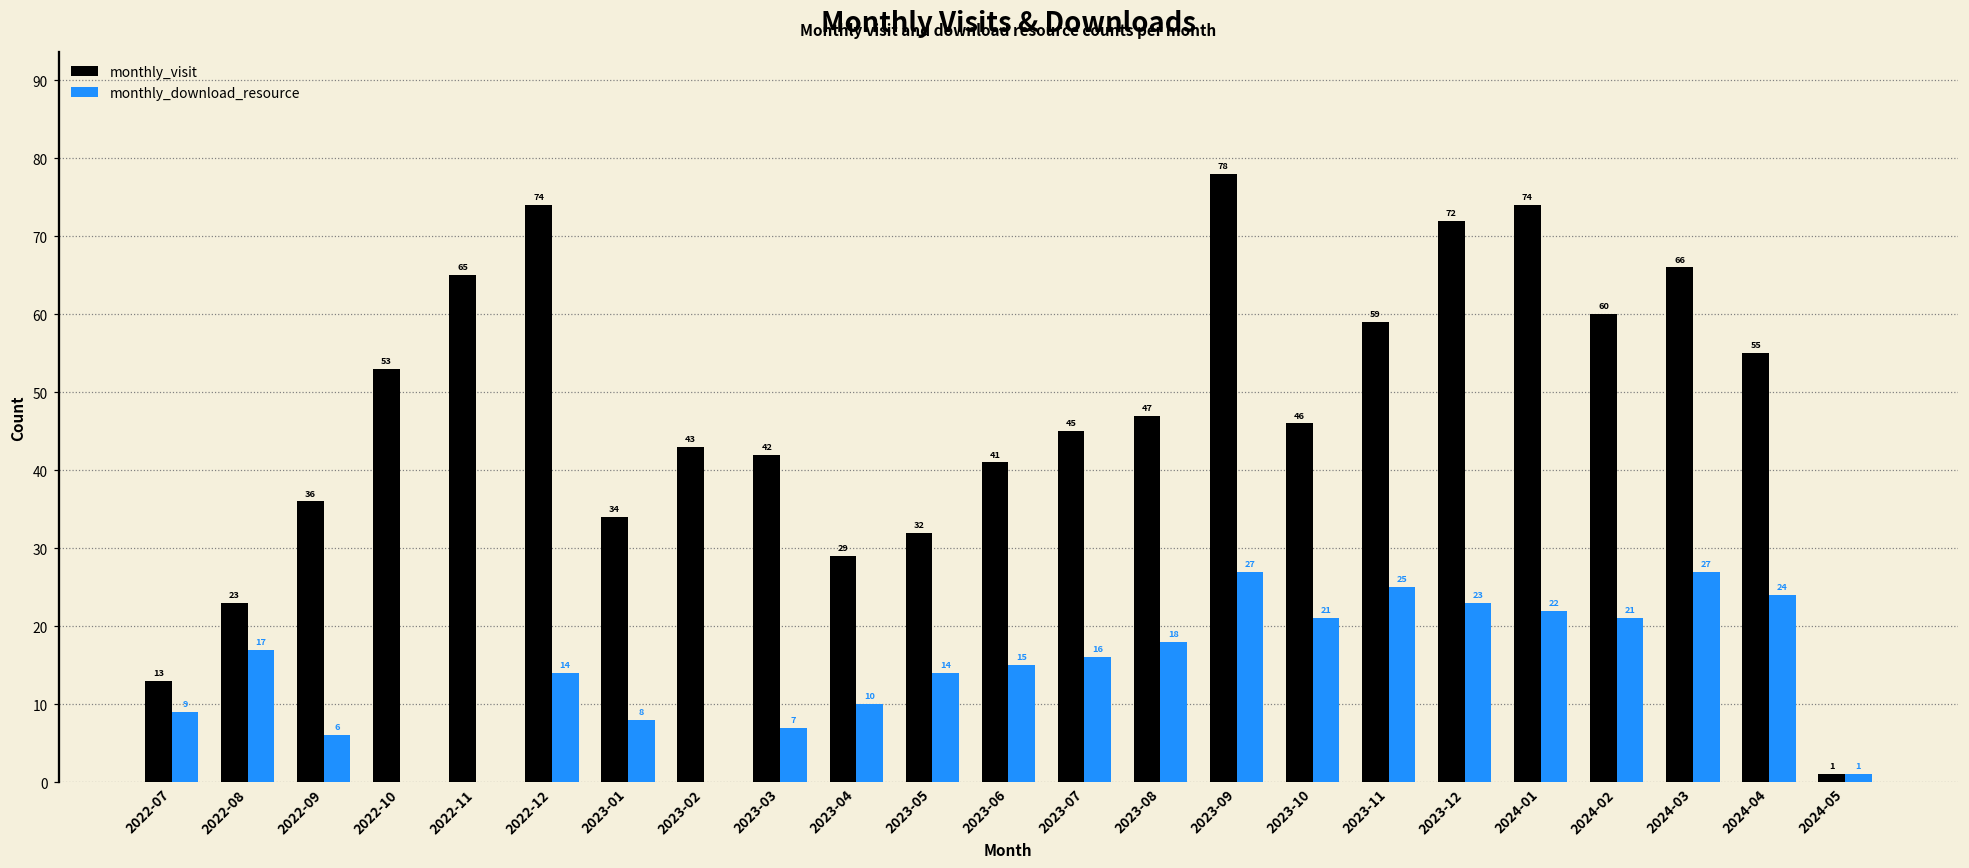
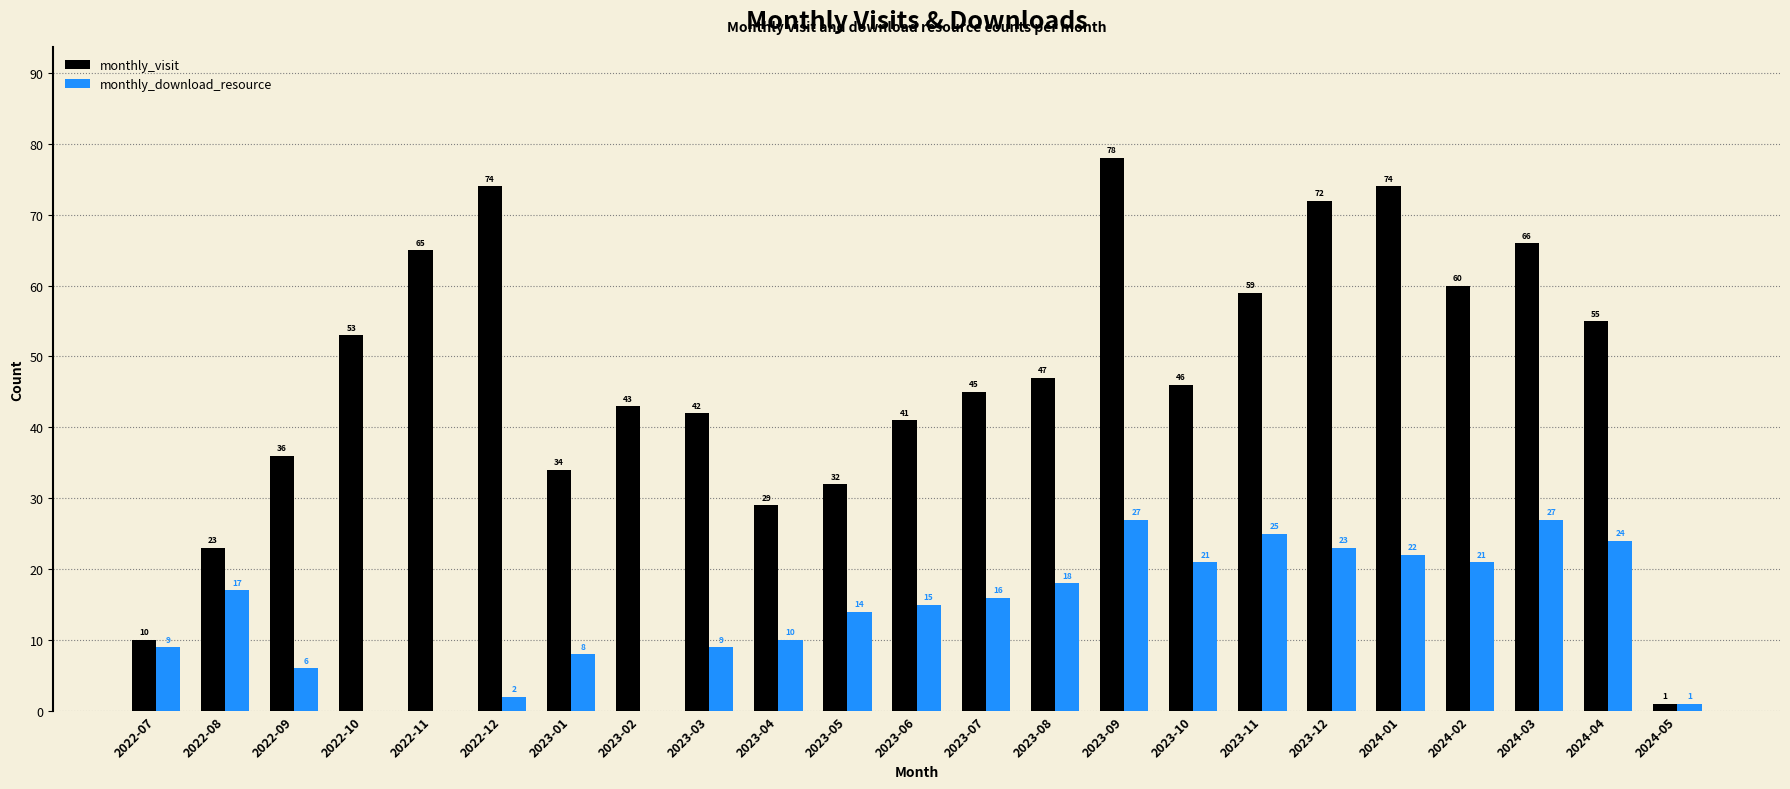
  {
    "monthly_visit": {
-     "2022-07": 13,
+     "2022-07": 10,
      "2022-08": 23,
      "2022-09": 36,
      "2022-10": 53,
      "2022-11": 65,
      "2022-12": 74,
      "2023-01": 34,
      "2023-02": 43,
      "2023-03": 42,
      "2023-04": 29,
      "2023-05": 32,
      "2023-06": 41,
      "2023-07": 45,
      "2023-08": 47,
      "2023-09": 78,
      "2023-10": 46,
      "2023-11": 59,
      "2023-12": 72,
      "2024-01": 74,
      "2024-02": 60,
      "2024-03": 66,
      "2024-04": 55,
      "2024-05": 1
    },
    "monthly_download_resource": {
      "2022-07": 9,
      "2022-08": 17,
      "2022-09": 6,
-     "2022-12": 14,
+     "2022-12": 2,
      "2023-01": 8,
-     "2023-03": 7,
+     "2023-03": 9,
      "2023-04": 10,
      "2023-05": 14,
      "2023-06": 15,
      "2023-07": 16,
      "2023-08": 18,
      "2023-09": 27,
      "2023-10": 21,
      "2023-11": 25,
      "2023-12": 23,
      "2024-01": 22,
      "2024-02": 21,
      "2024-03": 27,
      "2024-04": 24,
      "2024-05": 1
    }
  }
